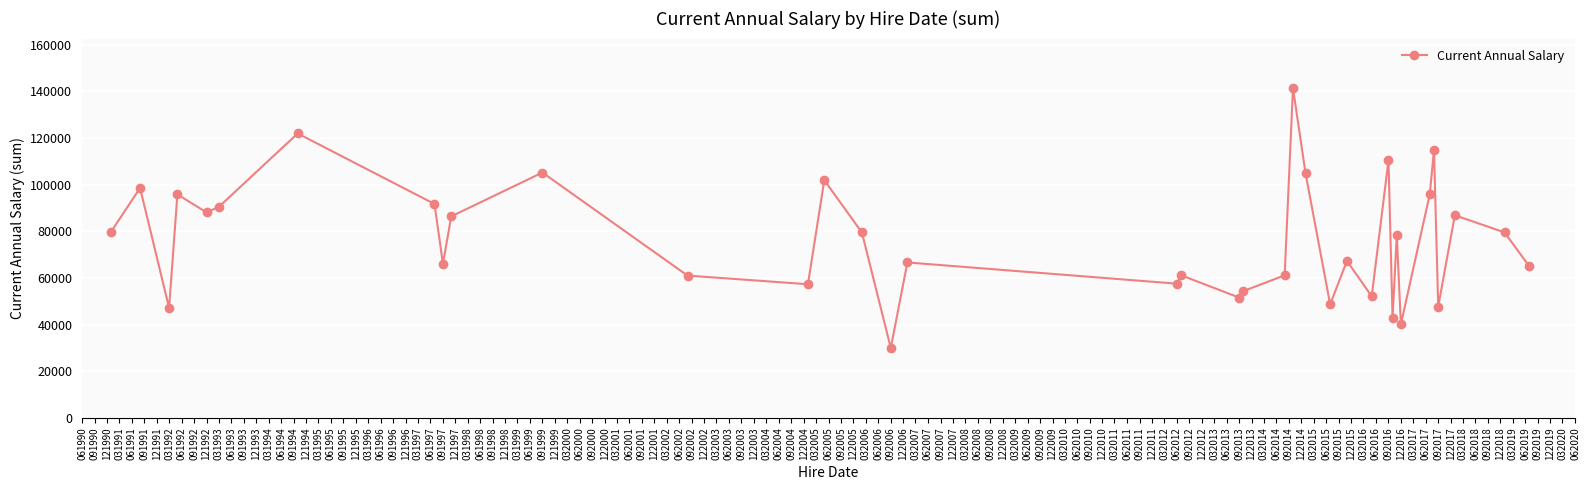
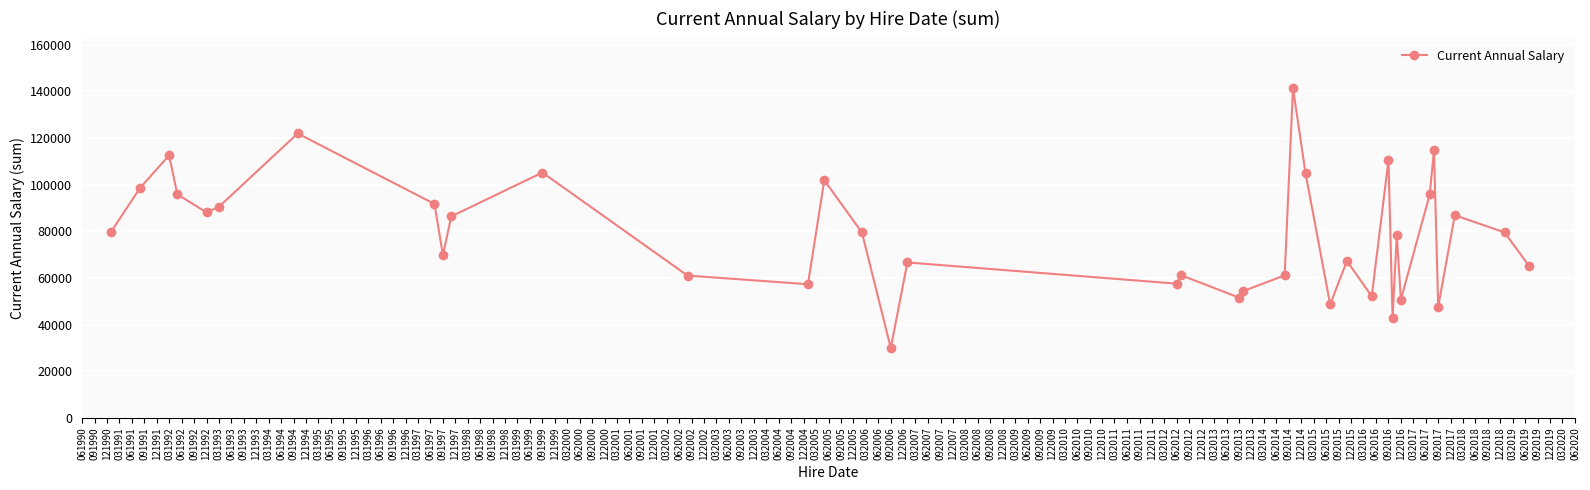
  {
-   "031992": 47000,
+   "031992": 113000,
    "121992": 88000,
    "031993": 90000,
-   "091997": 66000,
+   "091997": 70000,
    "091999": 105000,
    "092006": 30000,
    "062012": 58000,
    "092013": 52000,
    "092016": 110000,
-   "122016": 40000,
+   "122016": 51000,
    "092017": 48000
  }
